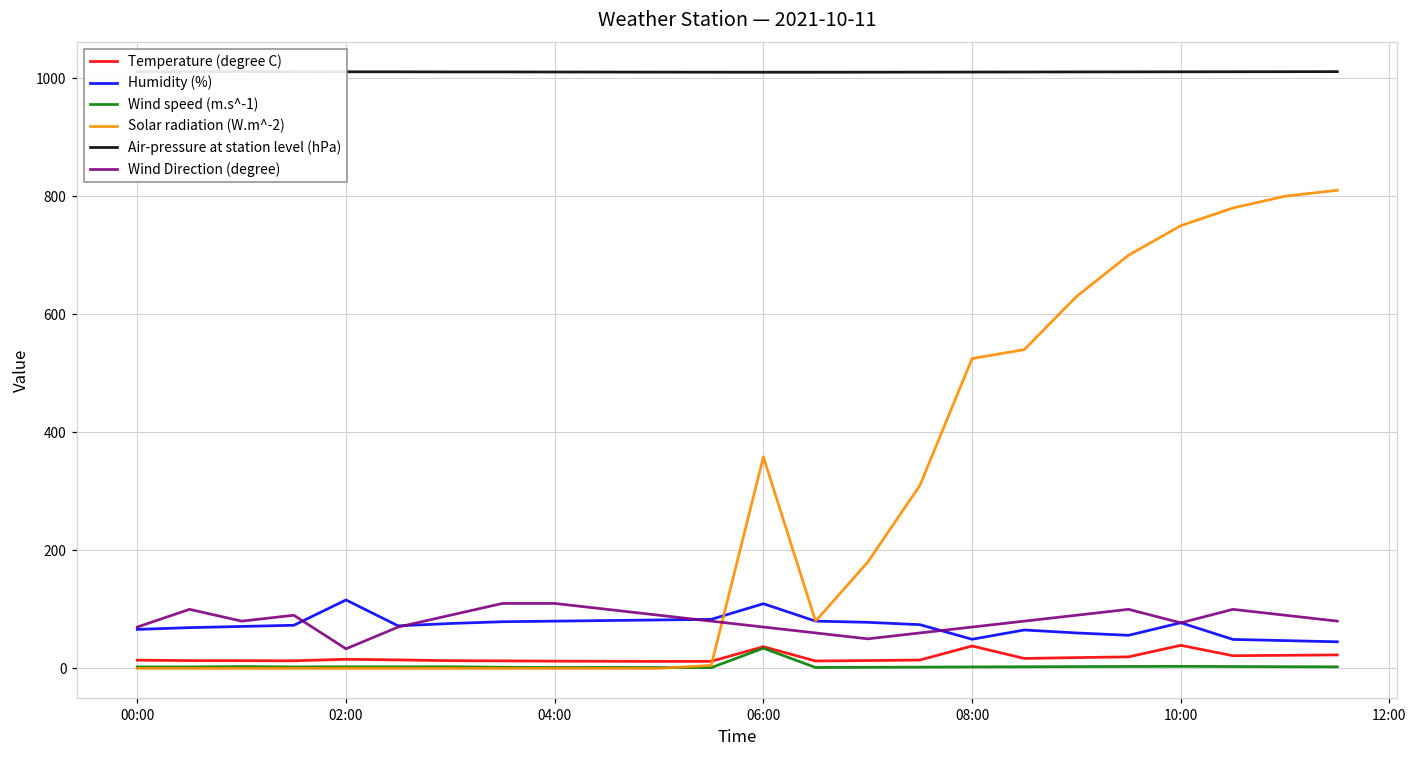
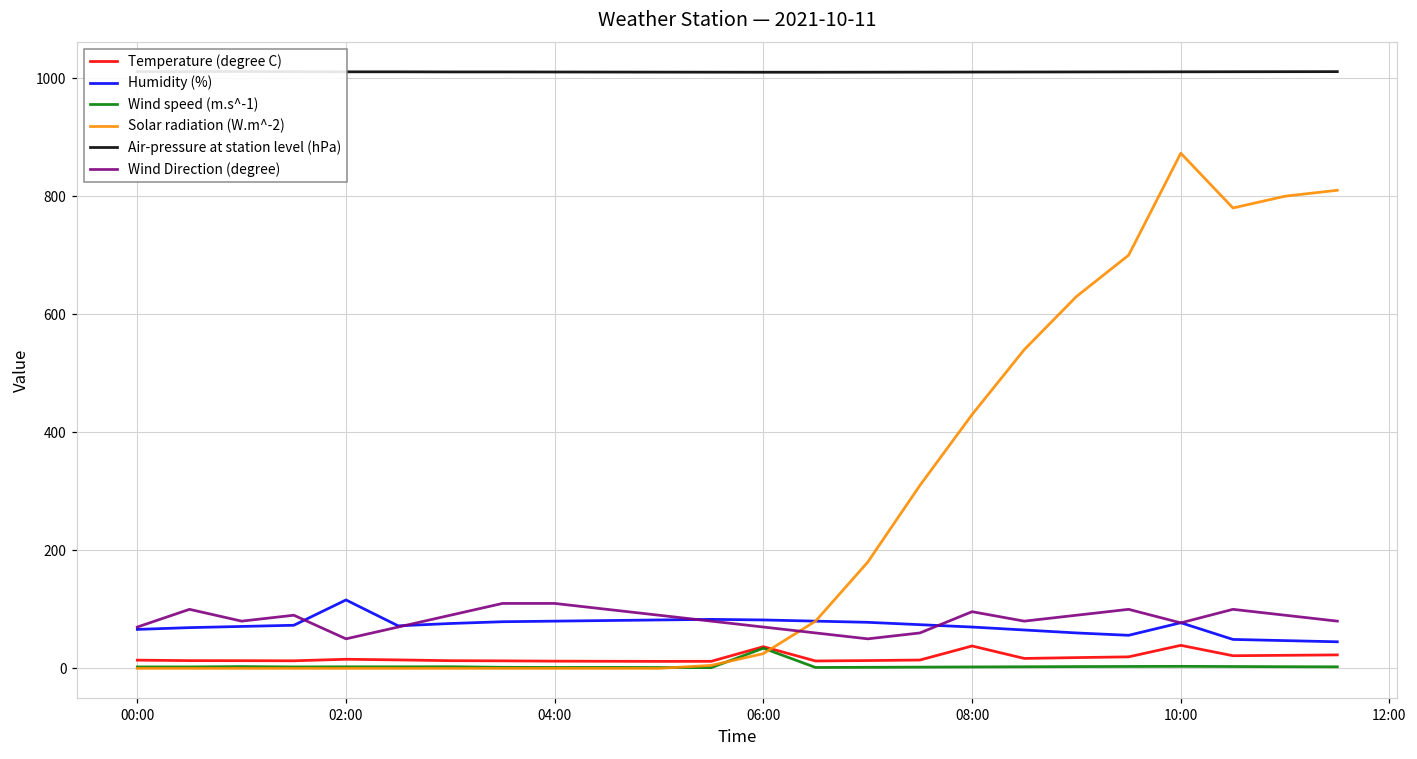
  {
    "Temperature (degree C)": {
      "00:00": 10,
      "02:00": 20,
      "04:00": 10,
      "08:00": 40,
      "10:00": 40
    },
    "Humidity (%)": {
      "02:00": 120,
      "04:00": 80,
-     "06:00": 110,
-     "08:00": 50
+     "06:00": 80,
+     "08:00": 70
    },
    "Wind speed (m.s^-1)": {
      "08:00": 0,
      "10:00": 0
    },
    "Solar radiation (W.m^-2)": {
-     "06:00": 360,
-     "08:00": 520,
-     "10:00": 750
+     "06:00": 30,
+     "08:00": 430,
+     "10:00": 870
    },
    "Air-pressure at station level (hPa)": {
      "02:00": 1010,
      "04:00": 1010,
      "06:00": 1010,
      "08:00": 1010,
      "10:00": 1010
    },
    "Wind Direction (degree)": {
-     "02:00": 30,
+     "02:00": 50,
      "04:00": 110,
      "06:00": 70,
-     "08:00": 70
+     "08:00": 100
    }
  }
